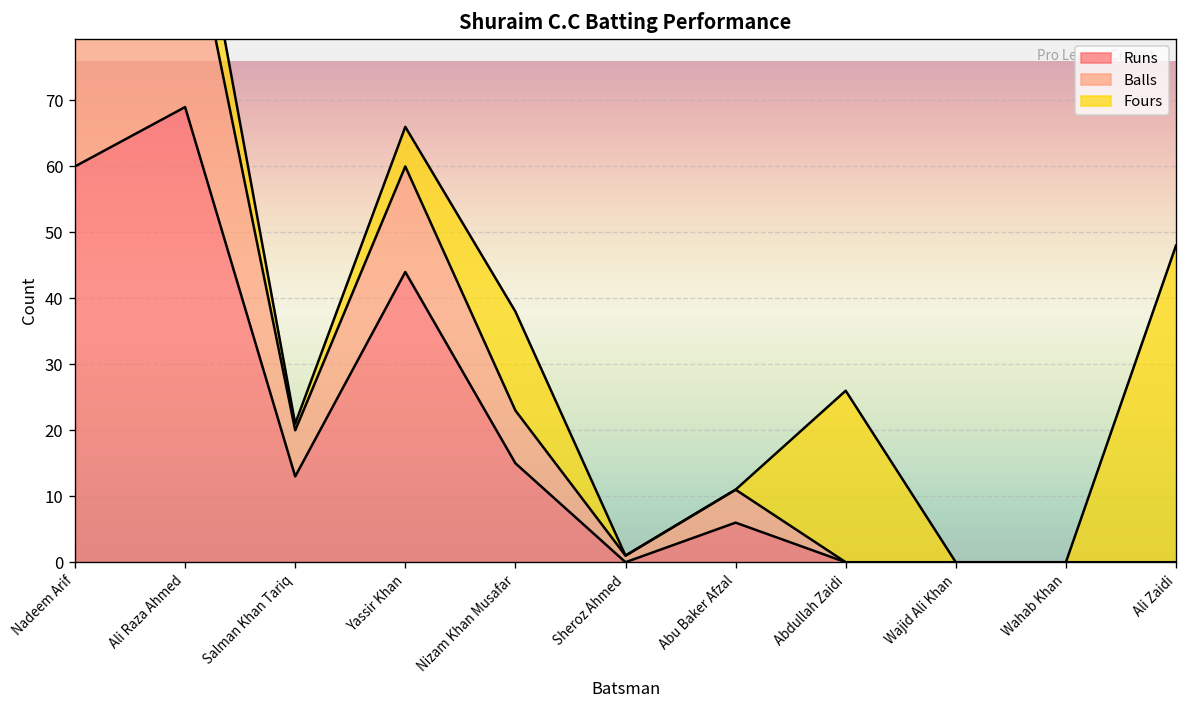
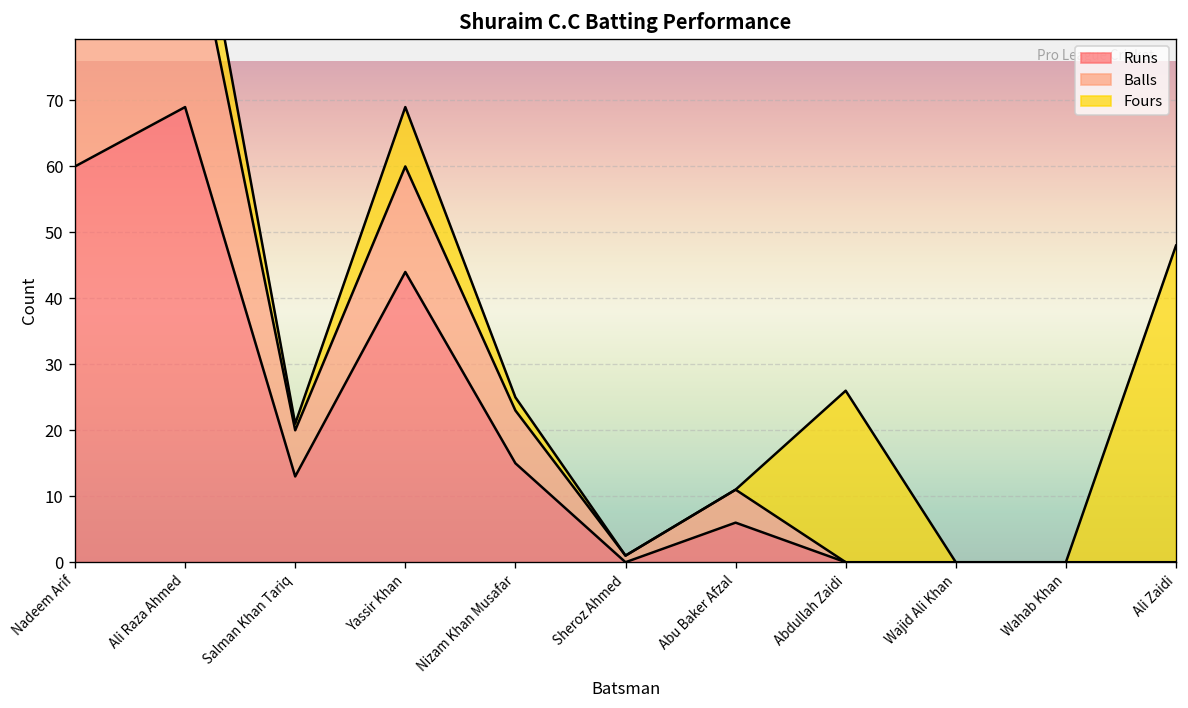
  {
    "Fours": {
      "Salman Khan Tariq": 1,
-     "Yassir Khan": 6,
-     "Nizam Khan Musafar": 15,
+     "Yassir Khan": 9,
+     "Nizam Khan Musafar": 2,
      "Abdullah Zaidi": 26,
      "Ali Zaidi": 48
    }
  }
